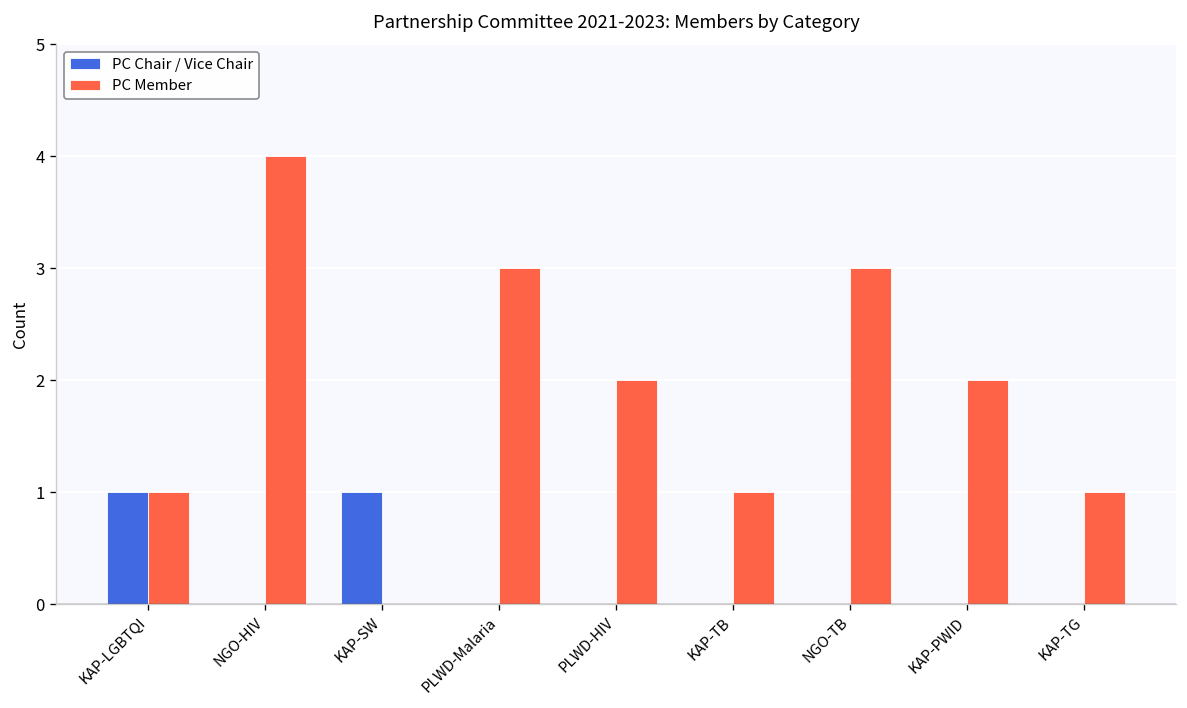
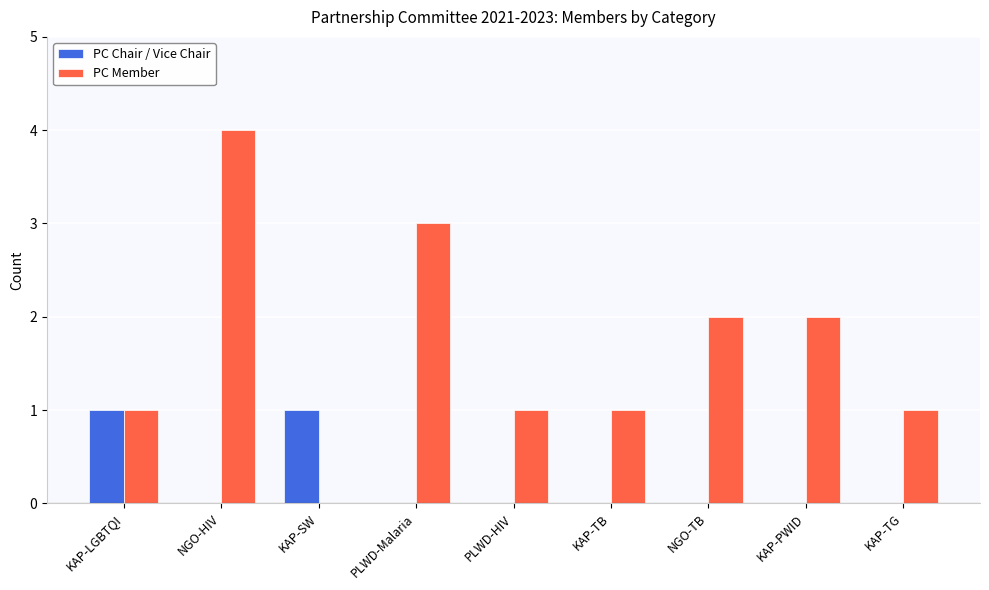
  {
    "PC Chair / Vice Chair": {
      "KAP-LGBTQI": 1,
      "NGO-HIV": 0,
      "KAP-SW": 1,
      "PLWD-Malaria": 0,
      "PLWD-HIV": 0,
      "KAP-TB": 0,
      "NGO-TB": 0,
      "KAP-PWID": 0,
      "KAP-TG": 0
    },
    "PC Member": {
      "KAP-LGBTQI": 1,
      "NGO-HIV": 4,
      "KAP-SW": 0,
      "PLWD-Malaria": 3,
-     "PLWD-HIV": 2,
+     "PLWD-HIV": 1,
      "KAP-TB": 1,
-     "NGO-TB": 3,
+     "NGO-TB": 2,
      "KAP-PWID": 2,
      "KAP-TG": 1
    }
  }
